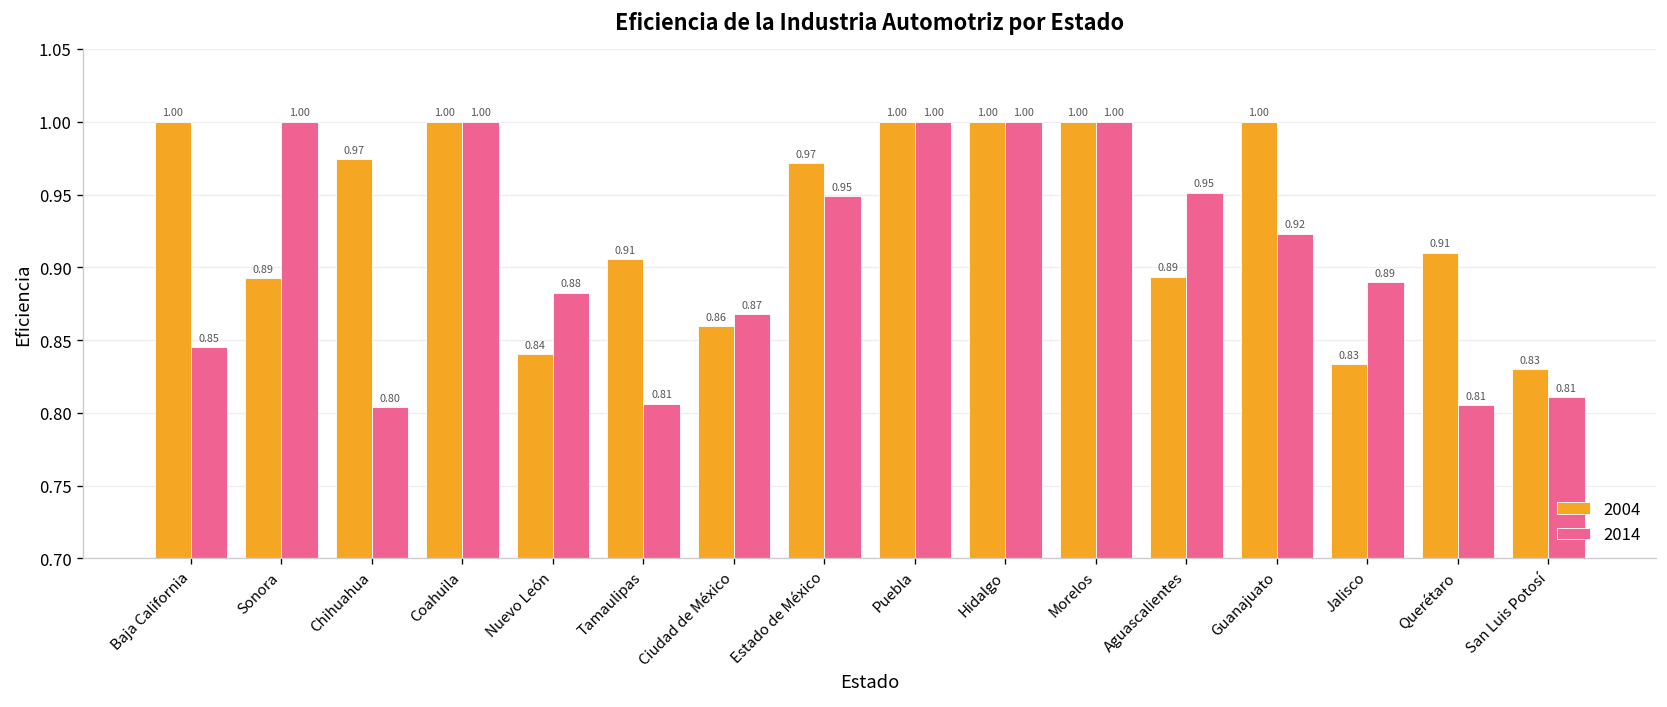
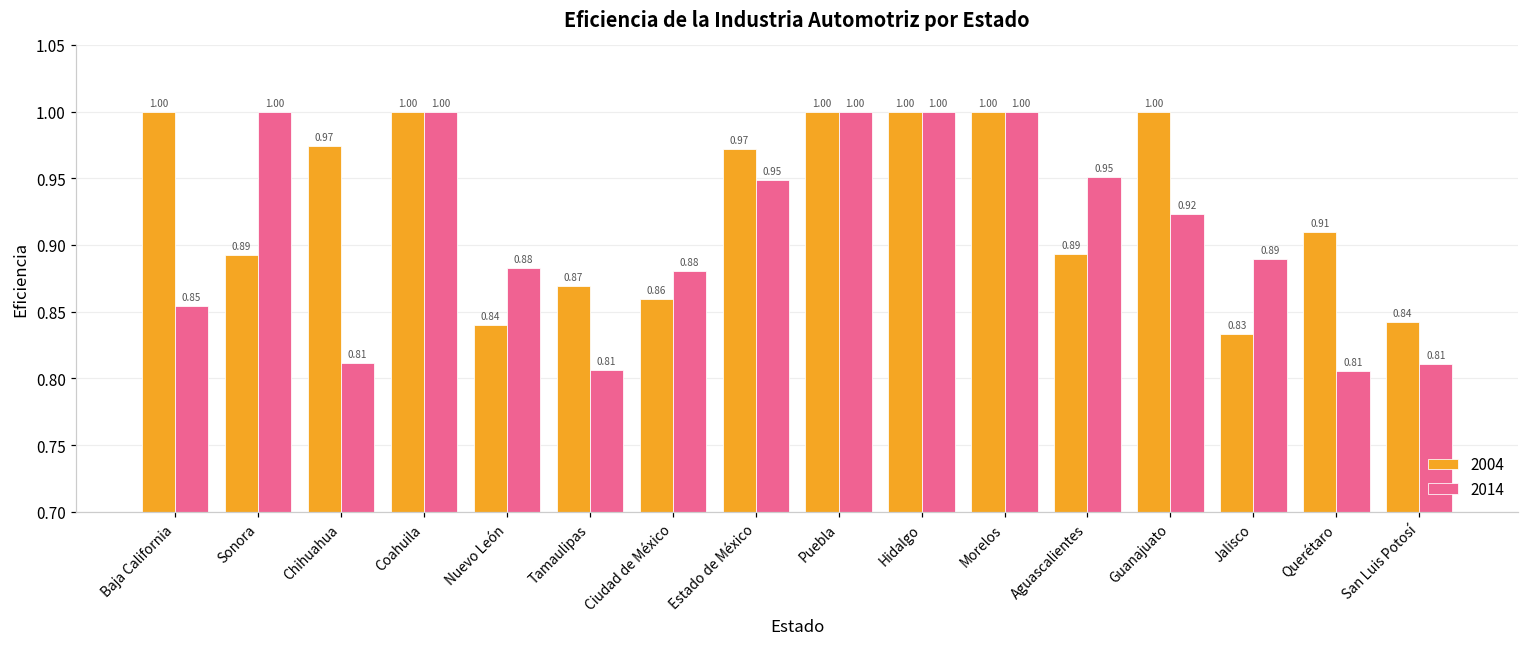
  {
    "2004": {
      "Baja California": 1.00,
      "Sonora": 0.89,
      "Chihuahua": 0.97,
      "Coahuila": 1.00,
      "Nuevo León": 0.84,
-     "Tamaulipas": 0.91,
+     "Tamaulipas": 0.87,
      "Ciudad de México": 0.86,
      "Estado de México": 0.97,
      "Puebla": 1.00,
      "Hidalgo": 1.00,
      "Morelos": 1.00,
      "Aguascalientes": 0.89,
      "Guanajuato": 1.00,
      "Jalisco": 0.83,
      "Querétaro": 0.91,
-     "San Luis Potosí": 0.83
+     "San Luis Potosí": 0.84
    },
    "2014": {
-     "Baja California": 0.845,
+     "Baja California": 0.854,
      "Sonora": 1.00,
-     "Chihuahua": 0.80,
+     "Chihuahua": 0.81,
      "Coahuila": 1.00,
      "Nuevo León": 0.88,
      "Tamaulipas": 0.81,
-     "Ciudad de México": 0.87,
+     "Ciudad de México": 0.88,
      "Estado de México": 0.95,
      "Puebla": 1.00,
      "Hidalgo": 1.00,
      "Morelos": 1.00,
      "Aguascalientes": 0.95,
      "Guanajuato": 0.92,
      "Jalisco": 0.89,
      "Querétaro": 0.81,
      "San Luis Potosí": 0.81
    }
  }
